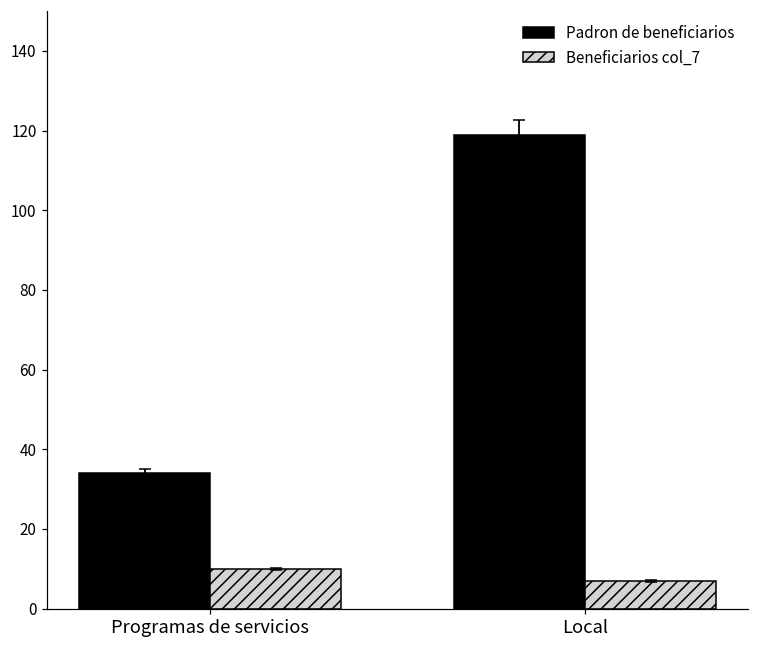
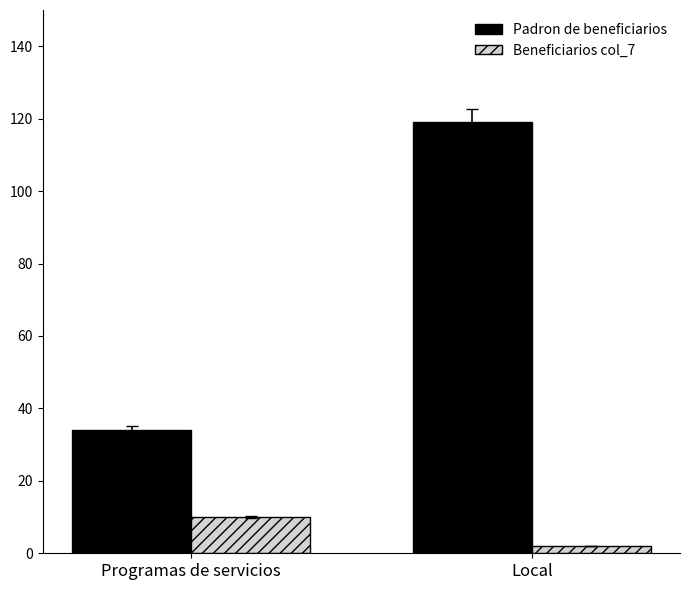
  {
    "Padron de beneficiarios": {
      "Programas de servicios": 34,
      "Local": 119
    },
    "Beneficiarios col_7": {
      "Programas de servicios": 10,
-     "Local": 7
+     "Local": 2
    }
  }
